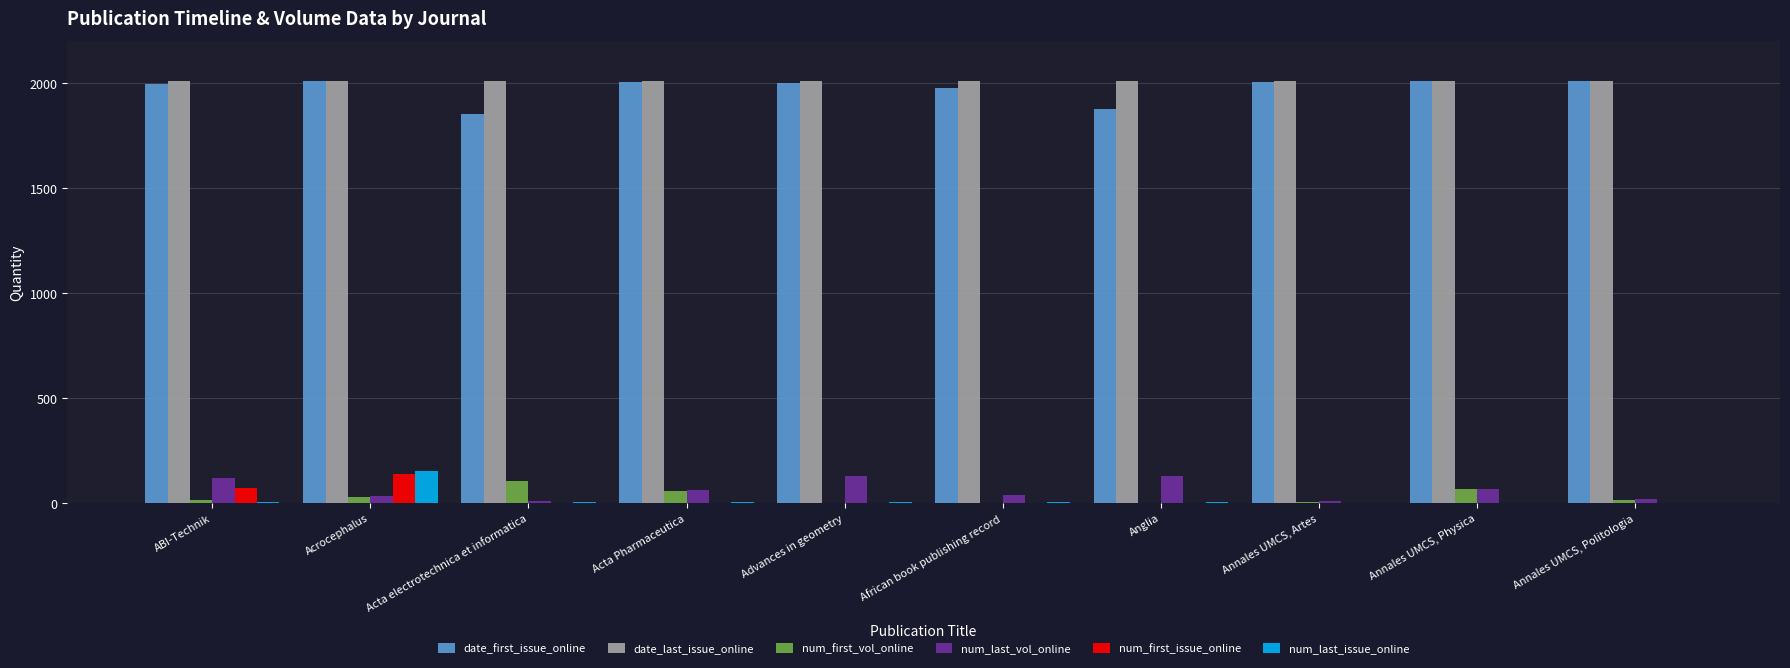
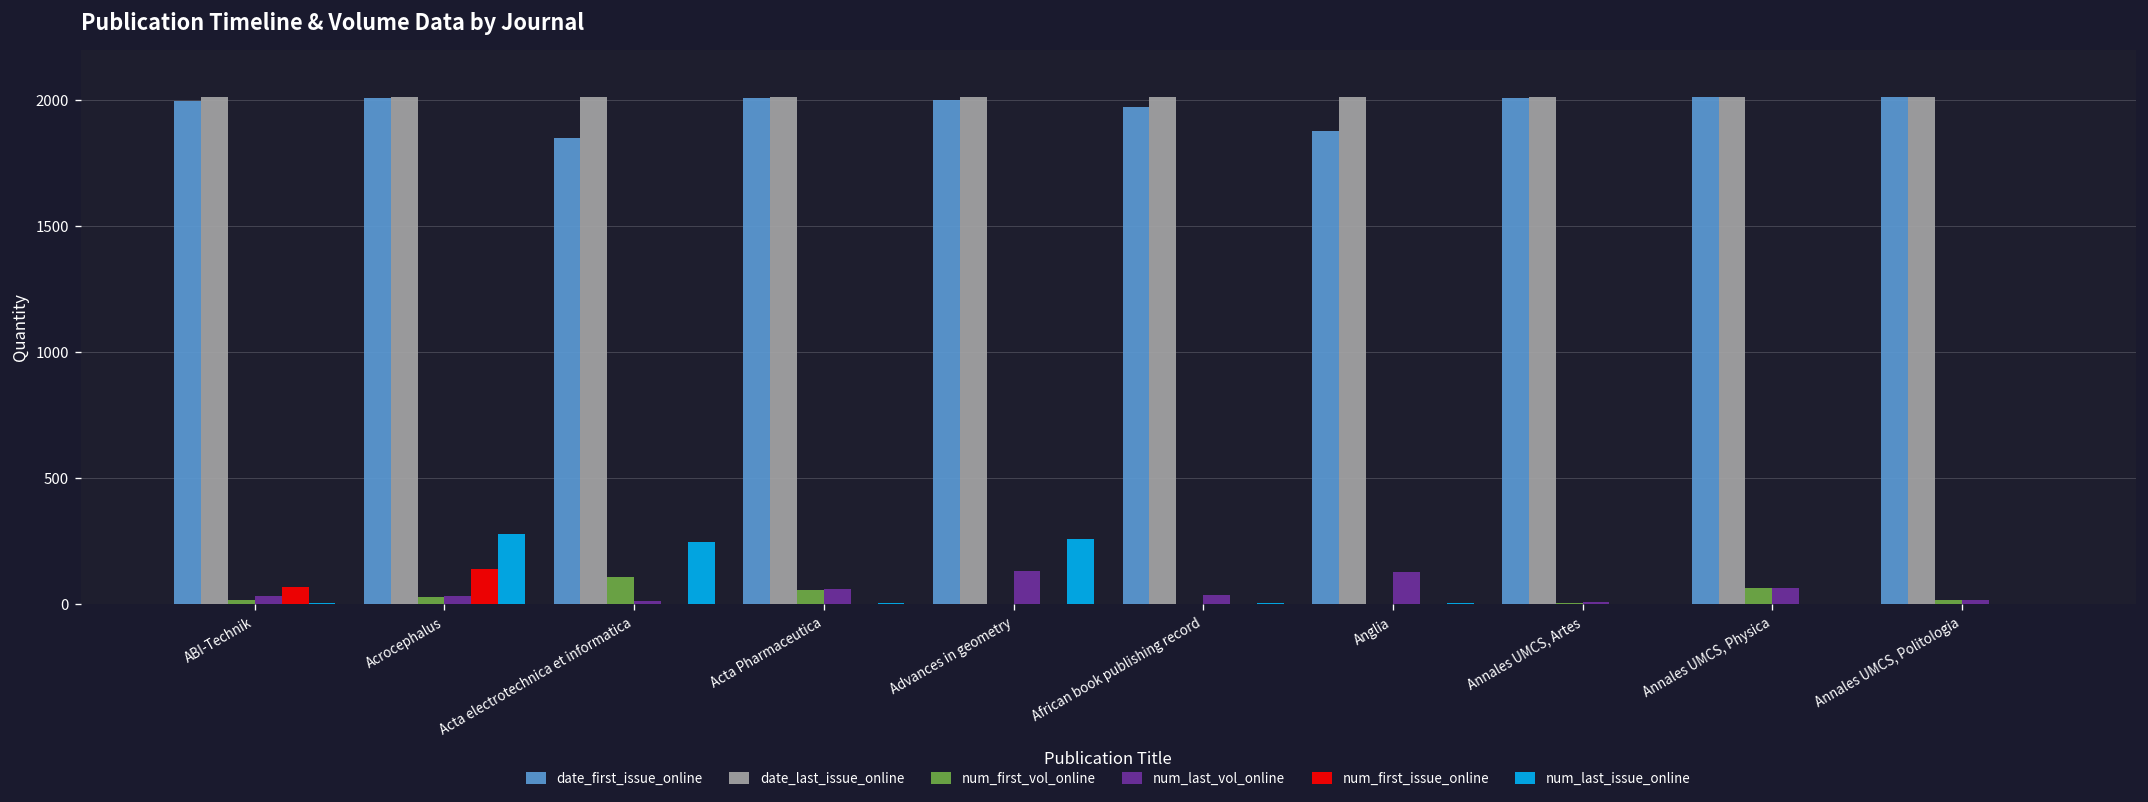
  {
    "date_first_issue_online": {
      "ABI-Technik": 2000,
      "Acrocephalus": 2010,
      "Acta electrotechnica et informatica": 1850,
      "Acta Pharmaceutica": 2010,
      "Advances in geometry": 2000,
      "African book publishing record": 1980,
      "Anglia": 1880,
      "Annales UMCS, Artes": 2010,
      "Annales UMCS, Physica": 2010,
      "Annales UMCS, Politologia": 2010
    },
    "date_last_issue_online": {
      "ABI-Technik": 2010,
      "Acrocephalus": 2010,
      "Acta electrotechnica et informatica": 2010,
      "Acta Pharmaceutica": 2010,
      "Advances in geometry": 2010,
      "African book publishing record": 2010,
      "Anglia": 2010,
      "Annales UMCS, Artes": 2010,
      "Annales UMCS, Physica": 2010,
      "Annales UMCS, Politologia": 2010
    },
    "num_first_vol_online": {
      "ABI-Technik": 20,
      "Acrocephalus": 30,
      "Acta electrotechnica et informatica": 110,
      "Acta Pharmaceutica": 60,
      "Annales UMCS, Physica": 70,
      "Annales UMCS, Politologia": 20
    },
    "num_last_vol_online": {
-     "ABI-Technik": 120,
+     "ABI-Technik": 30,
      "Acrocephalus": 30,
      "Acta electrotechnica et informatica": 10,
      "Acta Pharmaceutica": 60,
      "Advances in geometry": 130,
      "African book publishing record": 40,
      "Anglia": 130,
      "Annales UMCS, Physica": 70,
      "Annales UMCS, Politologia": 20
    },
    "num_first_issue_online": {
      "ABI-Technik": 70,
      "Acrocephalus": 140
    },
    "num_last_issue_online": {
-     "Acrocephalus": 160,
-     "Acta electrotechnica et informatica": 0,
-     "Advances in geometry": 0
+     "Acrocephalus": 280,
+     "Acta electrotechnica et informatica": 250,
+     "Advances in geometry": 260
    }
  }
